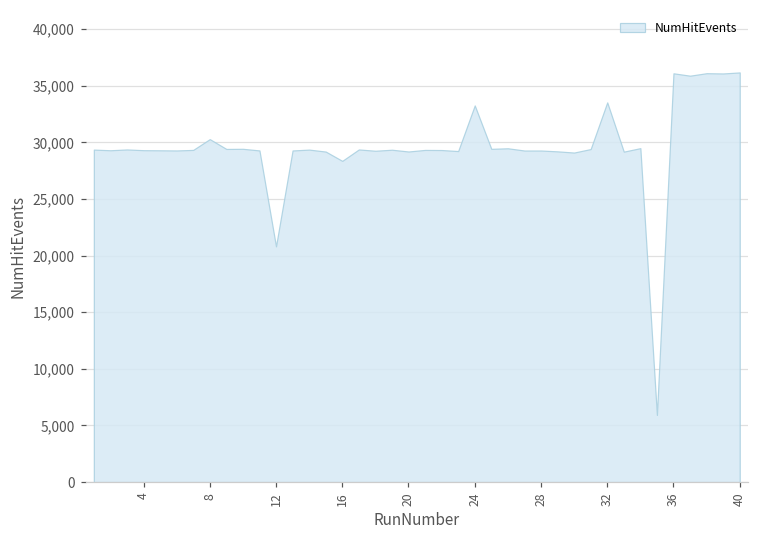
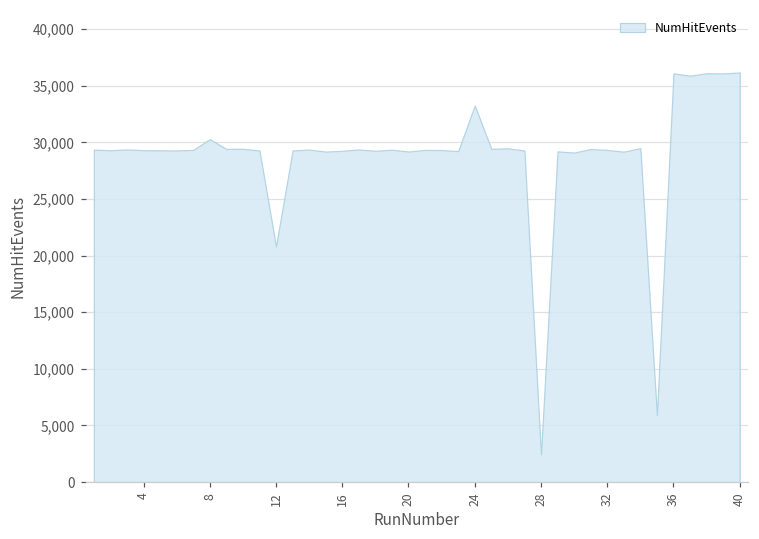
  {
    "4": "29,300",
    "8": "30,300",
    "12": "20,800",
-   "16": "28,400",
+   "16": "29,300",
    "20": "29,200",
    "24": "33,300",
-   "28": "29,300",
-   "32": "33,500",
+   "28": "2,400",
+   "32": "29,300",
    "36": "36,100",
    "40": "36,200"
  }
